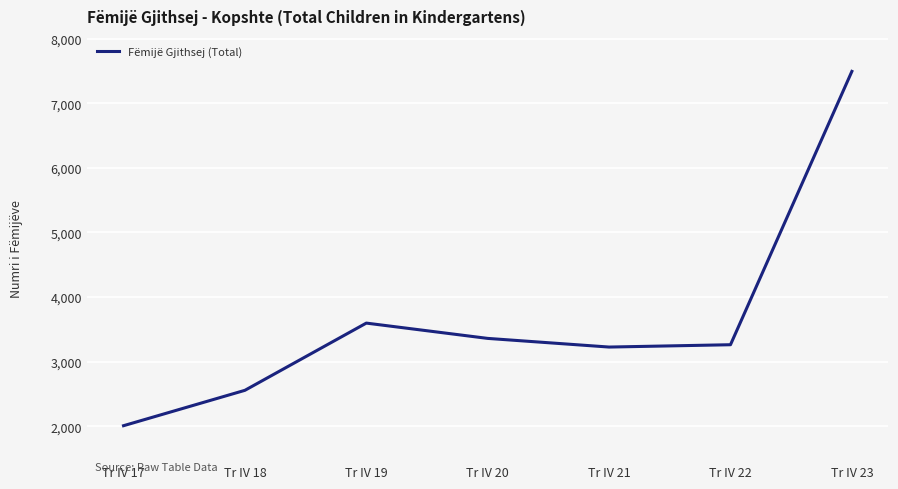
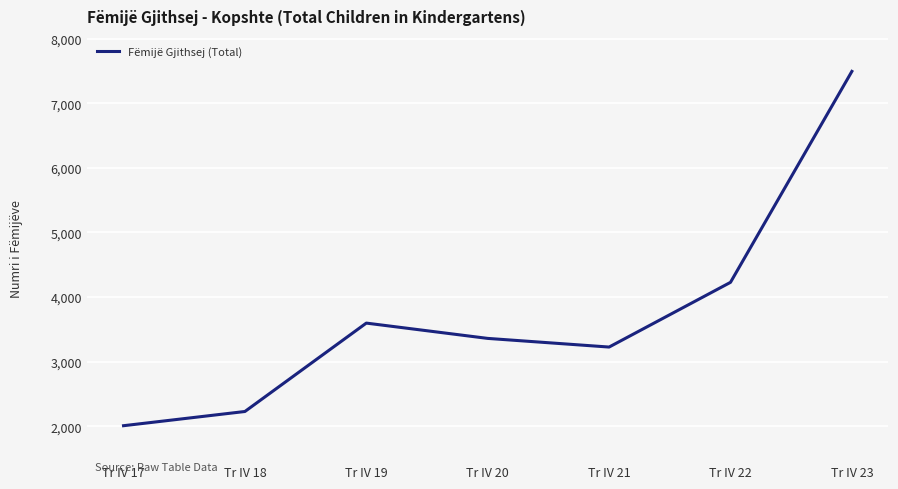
  {
    "Tr IV 17": "2,000",
-   "Tr IV 18": "2,600",
+   "Tr IV 18": "2,200",
    "Tr IV 19": "3,600",
    "Tr IV 20": "3,400",
    "Tr IV 21": "3,200",
-   "Tr IV 22": "3,300",
+   "Tr IV 22": "4,200",
    "Tr IV 23": "7,500"
  }
